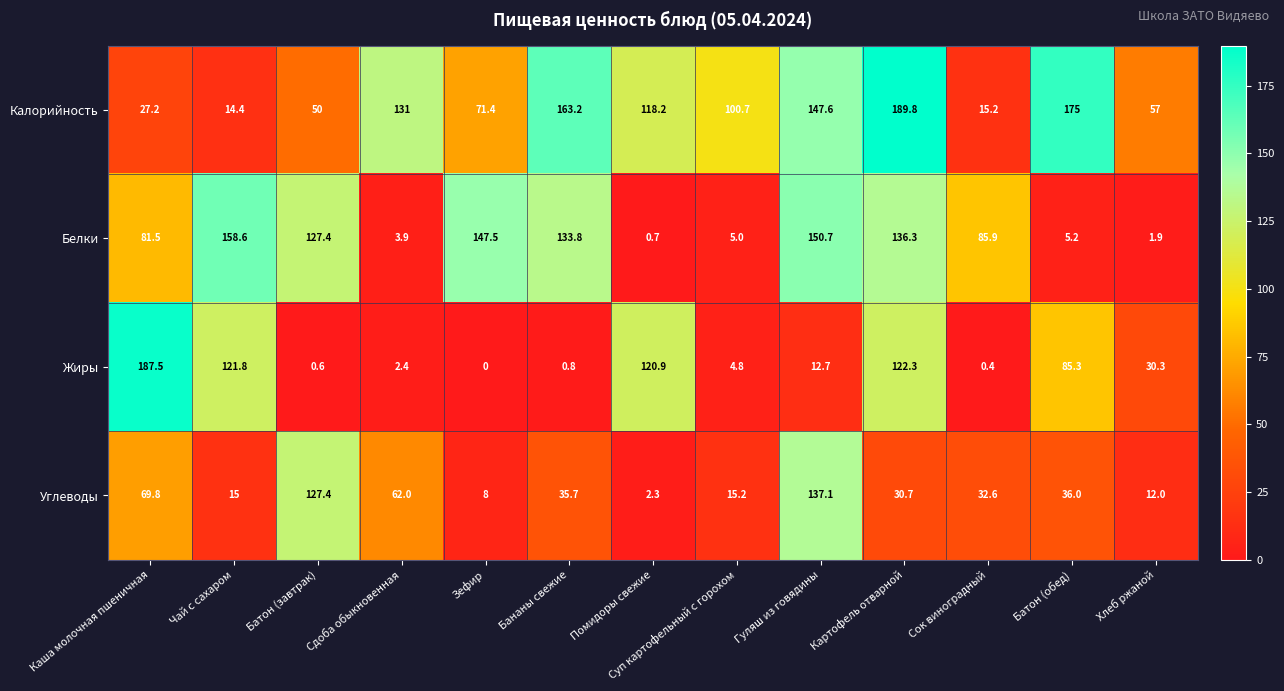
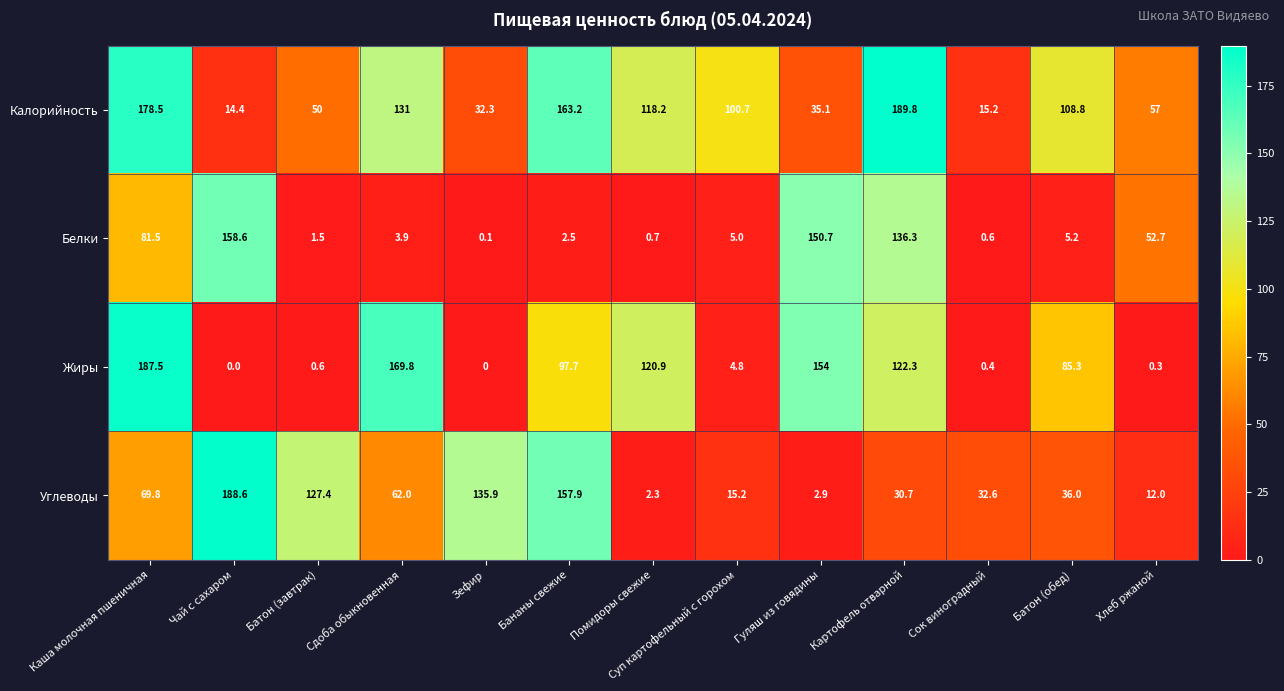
  {
    "Калорийность": {
-     "Каша молочная пшеничная": 27.2,
+     "Каша молочная пшеничная": 178.5,
      "Чай с сахаром": 14.4,
      "Батон (завтрак)": 50,
      "Сдоба обыкновенная": 131,
-     "Зефир": 71.4,
+     "Зефир": 32.3,
      "Бананы свежие": 163.2,
      "Помидоры свежие": 118.2,
      "Суп картофельный с горохом": 100.7,
-     "Гуляш из говядины": 147.6,
+     "Гуляш из говядины": 35.1,
      "Картофель отварной": 189.8,
      "Сок виноградный": 15.2,
-     "Батон (обед)": 175,
+     "Батон (обед)": 108.8,
      "Хлеб ржаной": 57
    },
    "Белки": {
      "Каша молочная пшеничная": 81.5,
      "Чай с сахаром": 158.6,
-     "Батон (завтрак)": 127.4,
+     "Батон (завтрак)": 1.5,
      "Сдоба обыкновенная": 3.9,
-     "Зефир": 147.5,
-     "Бананы свежие": 133.8,
+     "Зефир": 0.1,
+     "Бананы свежие": 2.5,
      "Помидоры свежие": 0.7,
      "Суп картофельный с горохом": 5.0,
      "Гуляш из говядины": 150.7,
      "Картофель отварной": 136.3,
-     "Сок виноградный": 85.9,
+     "Сок виноградный": 0.6,
      "Батон (обед)": 5.2,
-     "Хлеб ржаной": 1.9
+     "Хлеб ржаной": 52.7
    },
    "Жиры": {
      "Каша молочная пшеничная": 187.5,
-     "Чай с сахаром": 121.8,
+     "Чай с сахаром": 0.0,
      "Батон (завтрак)": 0.6,
-     "Сдоба обыкновенная": 2.4,
+     "Сдоба обыкновенная": 169.8,
      "Зефир": 0,
-     "Бананы свежие": 0.8,
+     "Бананы свежие": 97.7,
      "Помидоры свежие": 120.9,
      "Суп картофельный с горохом": 4.8,
-     "Гуляш из говядины": 12.7,
+     "Гуляш из говядины": 154,
      "Картофель отварной": 122.3,
      "Сок виноградный": 0.4,
      "Батон (обед)": 85.3,
-     "Хлеб ржаной": 30.3
+     "Хлеб ржаной": 0.3
    },
    "Углеводы": {
      "Каша молочная пшеничная": 69.8,
-     "Чай с сахаром": 15,
+     "Чай с сахаром": 188.6,
      "Батон (завтрак)": 127.4,
      "Сдоба обыкновенная": 62.0,
-     "Зефир": 8,
-     "Бананы свежие": 35.7,
+     "Зефир": 135.9,
+     "Бананы свежие": 157.9,
      "Помидоры свежие": 2.3,
      "Суп картофельный с горохом": 15.2,
-     "Гуляш из говядины": 137.1,
+     "Гуляш из говядины": 2.9,
      "Картофель отварной": 30.7,
      "Сок виноградный": 32.6,
      "Батон (обед)": 36.0,
      "Хлеб ржаной": 12.0
    }
  }
